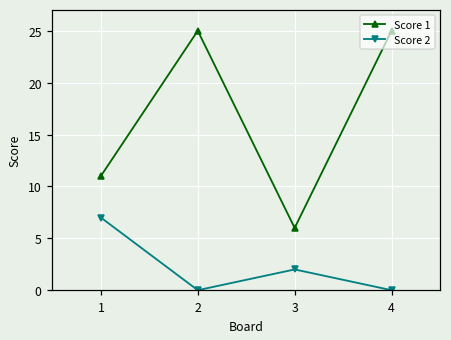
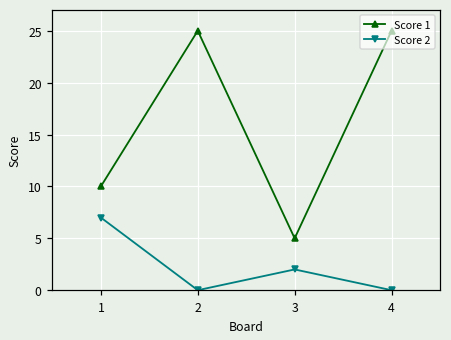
  {
    "Score 1": {
-     "1": 11,
+     "1": 10,
      "2": 25,
-     "3": 6
+     "3": 5
    },
    "Score 2": {
      "1": 7,
      "2": 0,
      "3": 2,
      "4": 0
    }
  }
